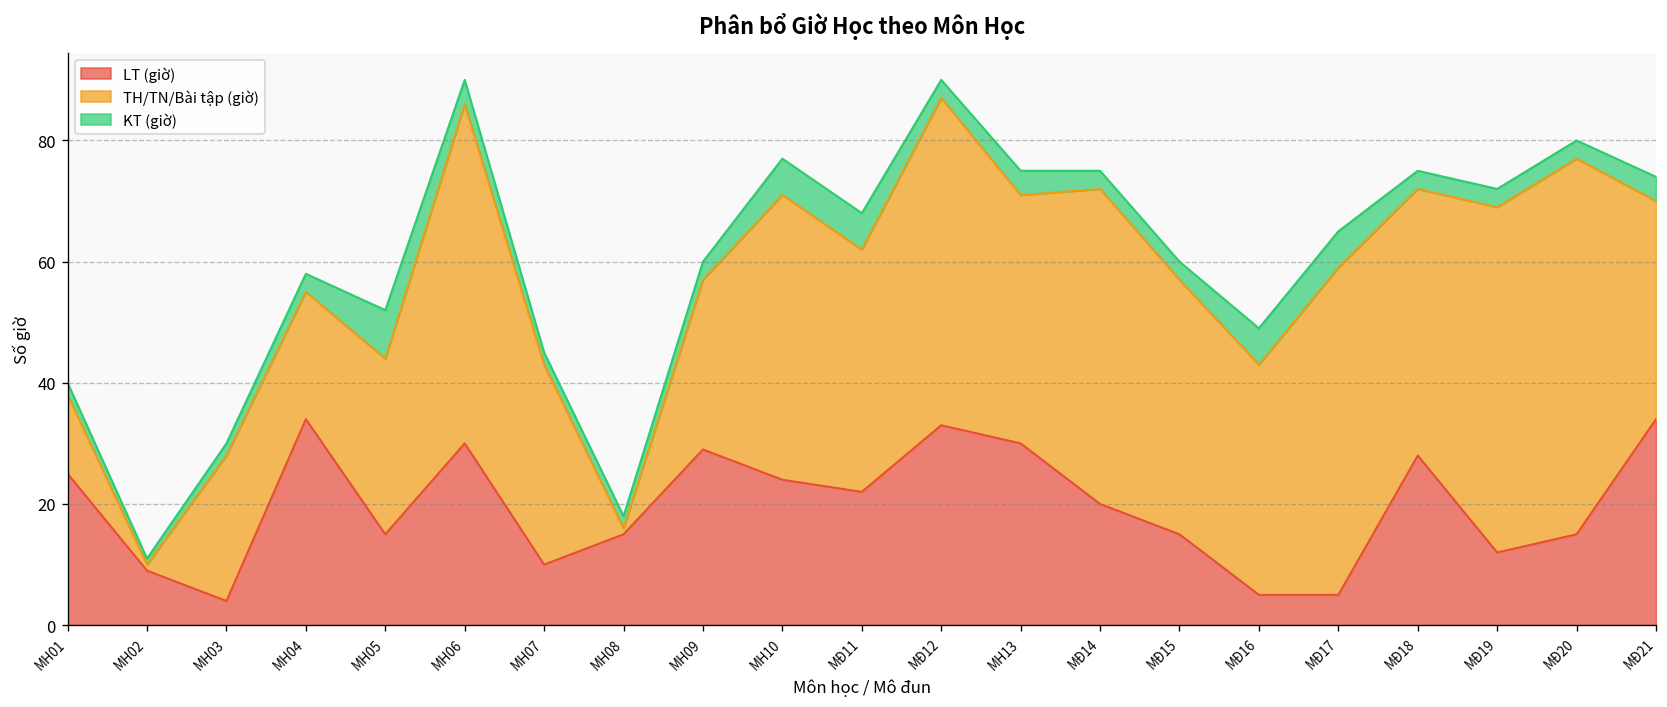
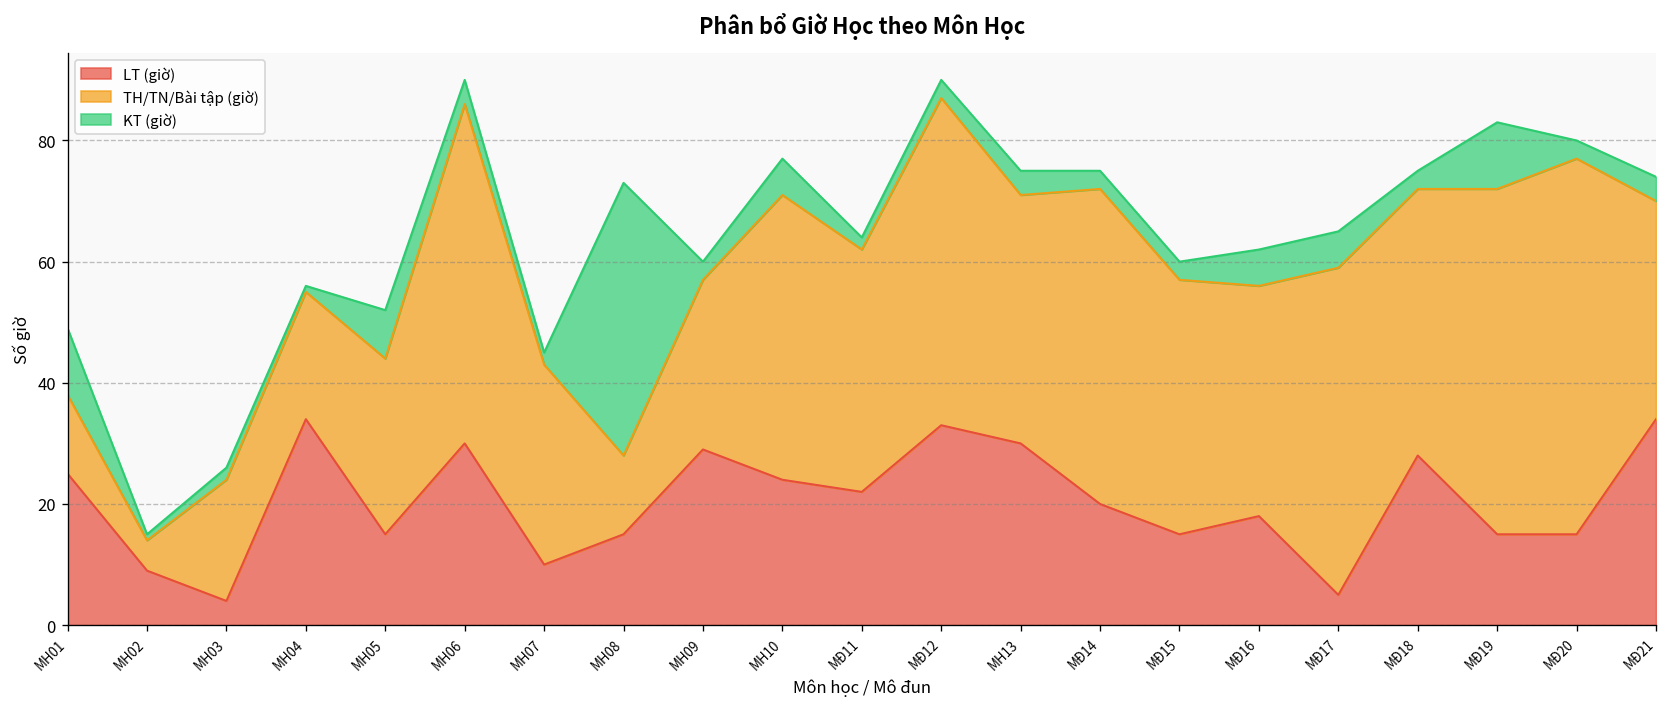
  {
    "LT (giờ)": {
      "MH01": 25,
      "MH02": 9,
      "MH03": 4,
      "MH04": 34,
      "MH05": 15,
      "MH06": 30,
      "MH07": 10,
      "MH08": 15,
      "MH09": 29,
      "MH10": 24,
      "MĐ11": 22,
      "MĐ12": 33,
      "MH13": 30,
      "MĐ14": 20,
      "MĐ15": 15,
-     "MĐ16": 5,
+     "MĐ16": 18,
      "MĐ17": 5,
      "MĐ18": 28,
-     "MĐ19": 12,
+     "MĐ19": 15,
      "MĐ20": 15,
      "MĐ21": 34
    },
    "TH/TN/Bài tập (giờ)": {
      "MH01": 13,
-     "MH02": 1,
-     "MH03": 24,
+     "MH02": 5,
+     "MH03": 20,
      "MH04": 21,
      "MH05": 29,
      "MH06": 56,
      "MH07": 33,
-     "MH08": 1,
+     "MH08": 13,
      "MH09": 28,
      "MH10": 47,
      "MĐ11": 40,
      "MĐ12": 54,
      "MH13": 41,
      "MĐ14": 52,
      "MĐ15": 42,
      "MĐ16": 38,
      "MĐ17": 54,
      "MĐ18": 44,
      "MĐ19": 57,
      "MĐ20": 62,
      "MĐ21": 36
    },
    "KT (giờ)": {
-     "MH01": 2,
+     "MH01": 11,
      "MH02": 1,
      "MH03": 2,
-     "MH04": 3,
+     "MH04": 1,
      "MH05": 8,
      "MH06": 4,
      "MH07": 2,
-     "MH08": 2,
+     "MH08": 45,
      "MH09": 3,
      "MH10": 6,
-     "MĐ11": 6,
+     "MĐ11": 2,
      "MĐ12": 3,
      "MH13": 4,
      "MĐ14": 3,
      "MĐ15": 3,
      "MĐ16": 6,
      "MĐ17": 6,
      "MĐ18": 3,
-     "MĐ19": 3,
+     "MĐ19": 11,
      "MĐ20": 3,
      "MĐ21": 4
    }
  }
